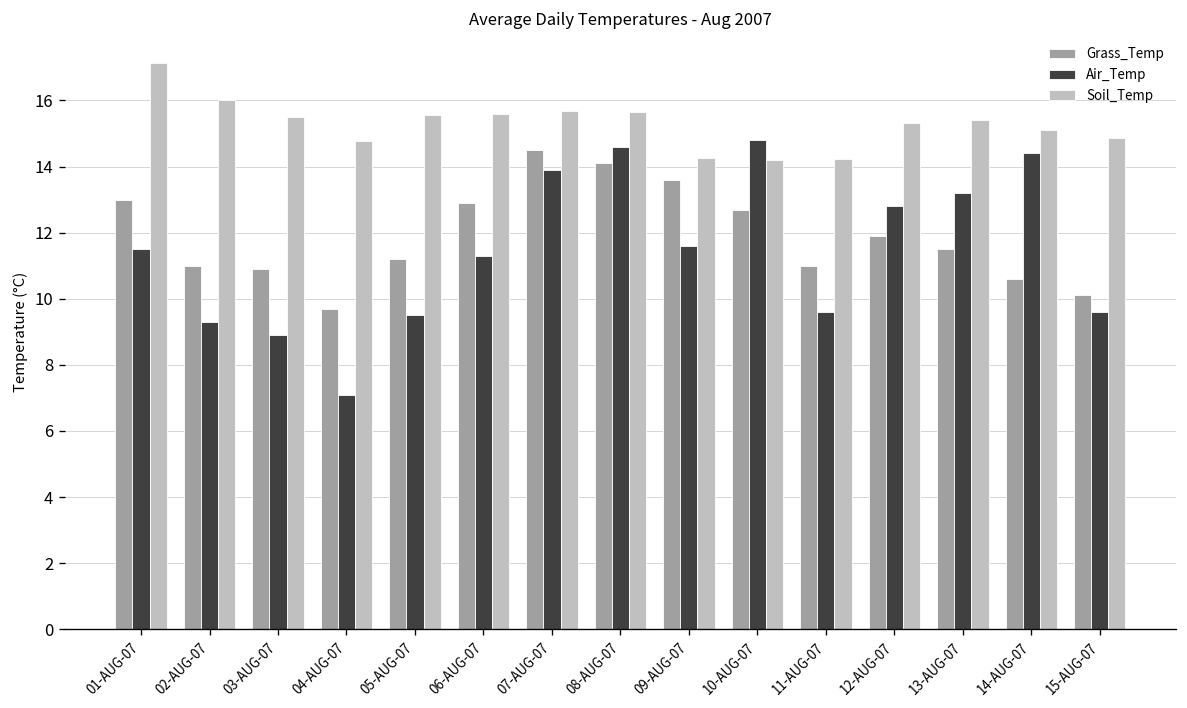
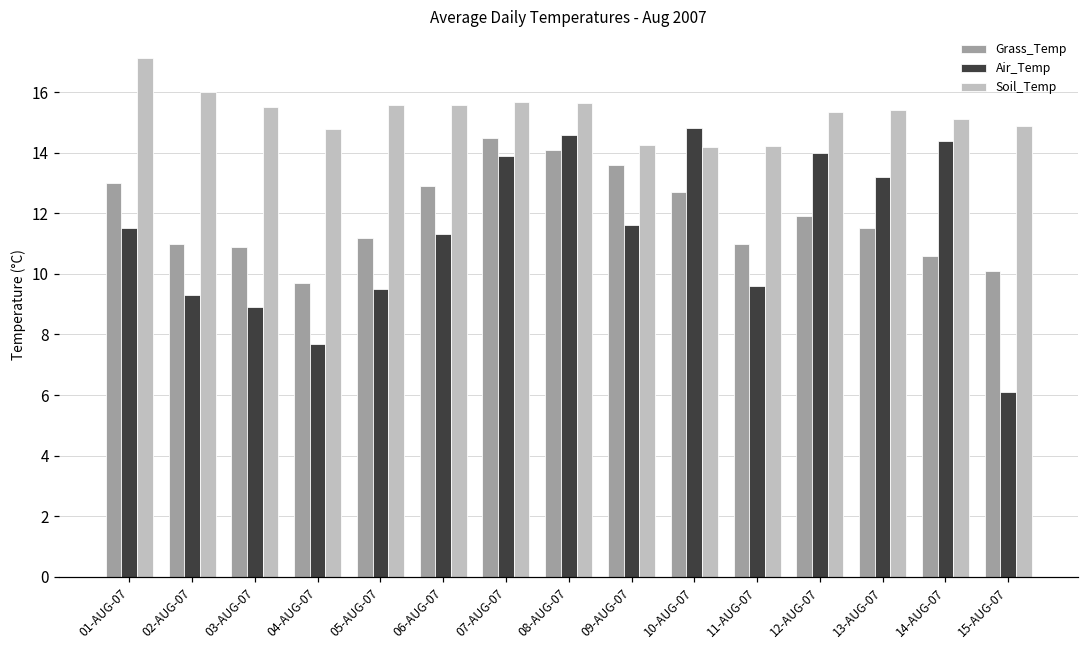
  {
    "Air_Temp": {
      "01-AUG-07": 11.5,
      "02-AUG-07": 9.3,
      "03-AUG-07": 8.9,
-     "04-AUG-07": 7.1,
+     "04-AUG-07": 7.7,
      "05-AUG-07": 9.5,
      "06-AUG-07": 11.3,
      "07-AUG-07": 13.9,
      "08-AUG-07": 14.6,
      "09-AUG-07": 11.6,
      "10-AUG-07": 14.8,
      "11-AUG-07": 9.6,
-     "12-AUG-07": 12.8,
+     "12-AUG-07": 14.0,
      "13-AUG-07": 13.2,
      "14-AUG-07": 14.4,
-     "15-AUG-07": 9.6
+     "15-AUG-07": 6.1
    }
  }
